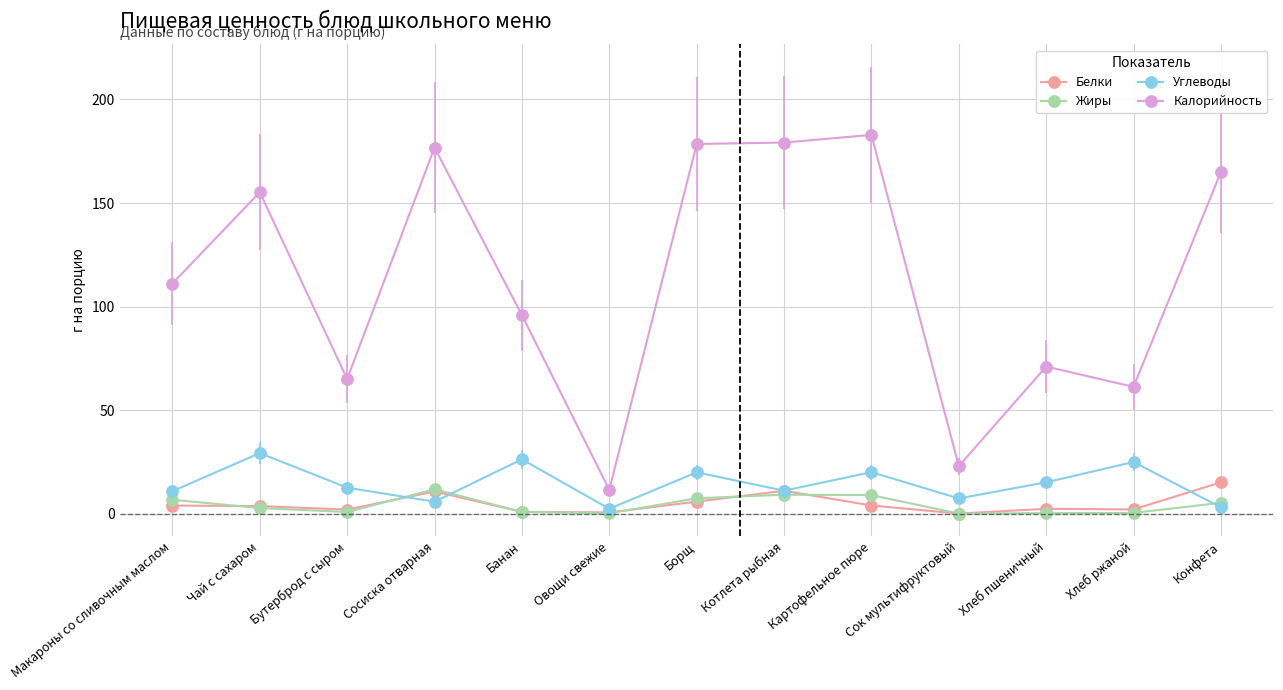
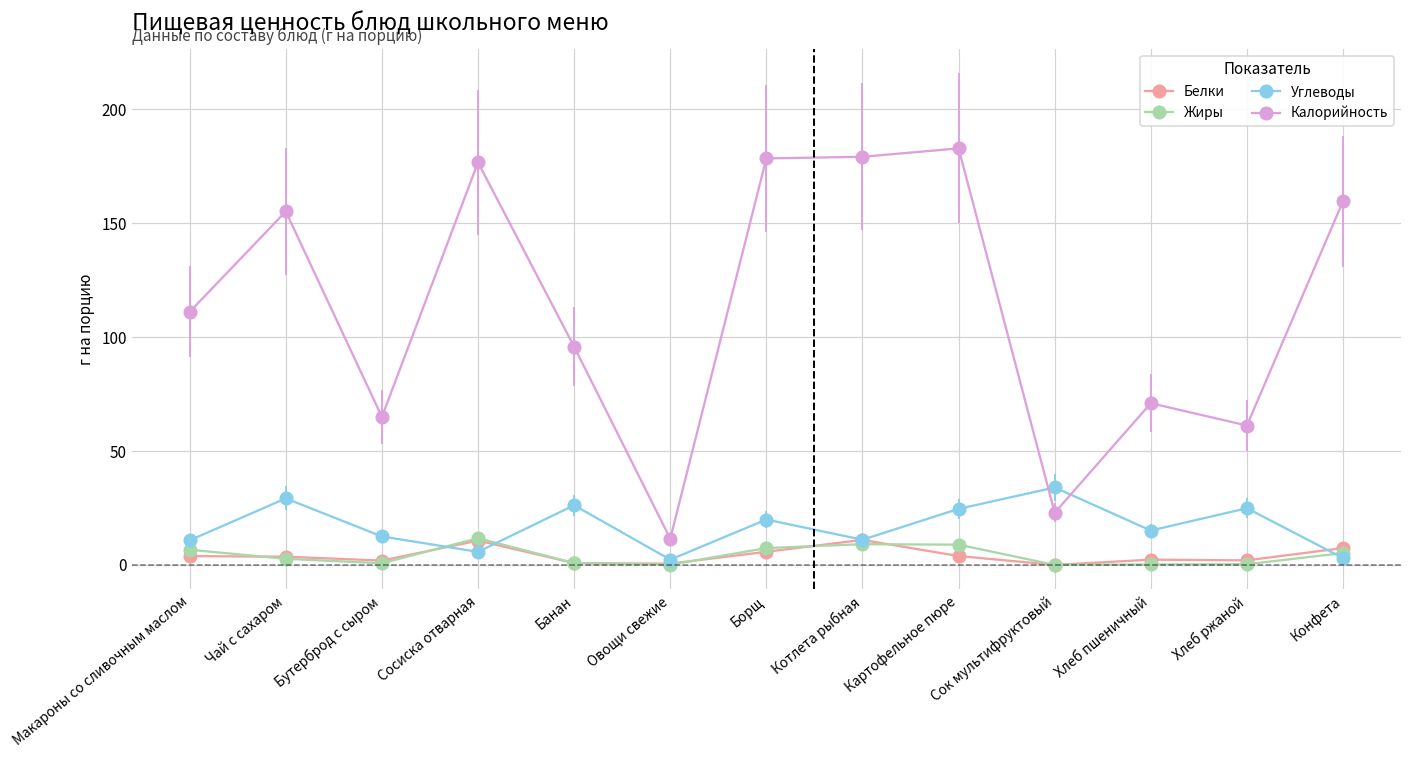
  {
    "Белки": {
      "Макароны со сливочным маслом": 4,
      "Борщ": 6,
      "Картофельное пюре": 4,
      "Хлеб пшеничный": 2,
      "Хлеб ржаной": 2,
-     "Конфета": 15
+     "Конфета": 7
    },
    "Жиры": {
      "Макароны со сливочным маслом": 7,
      "Борщ": 7,
      "Котлета рыбная": 9,
      "Картофельное пюре": 9,
      "Хлеб пшеничный": 0,
      "Хлеб ржаной": 0,
      "Конфета": 5
    },
    "Углеводы": {
      "Макароны со сливочным маслом": 11,
      "Чай с сахаром": 29,
      "Бутерброд с сыром": 13,
      "Сосиска отварная": 6,
      "Банан": 26,
      "Овощи свежие": 2,
      "Борщ": 20,
-     "Картофельное пюре": 20,
-     "Сок мультифруктовый": 7,
+     "Картофельное пюре": 25,
+     "Сок мультифруктовый": 34,
      "Хлеб пшеничный": 15,
      "Хлеб ржаной": 25,
      "Конфета": 3
    },
    "Калорийность": {
      "Макароны со сливочным маслом": 111,
      "Чай с сахаром": 155,
      "Бутерброд с сыром": 65,
      "Сосиска отварная": 177,
      "Банан": 96,
      "Овощи свежие": 12,
      "Борщ": 179,
      "Котлета рыбная": 179,
      "Картофельное пюре": 183,
      "Сок мультифруктовый": 23,
      "Хлеб пшеничный": 71,
      "Хлеб ржаной": 61,
-     "Конфета": 165
+     "Конфета": 160
    }
  }
